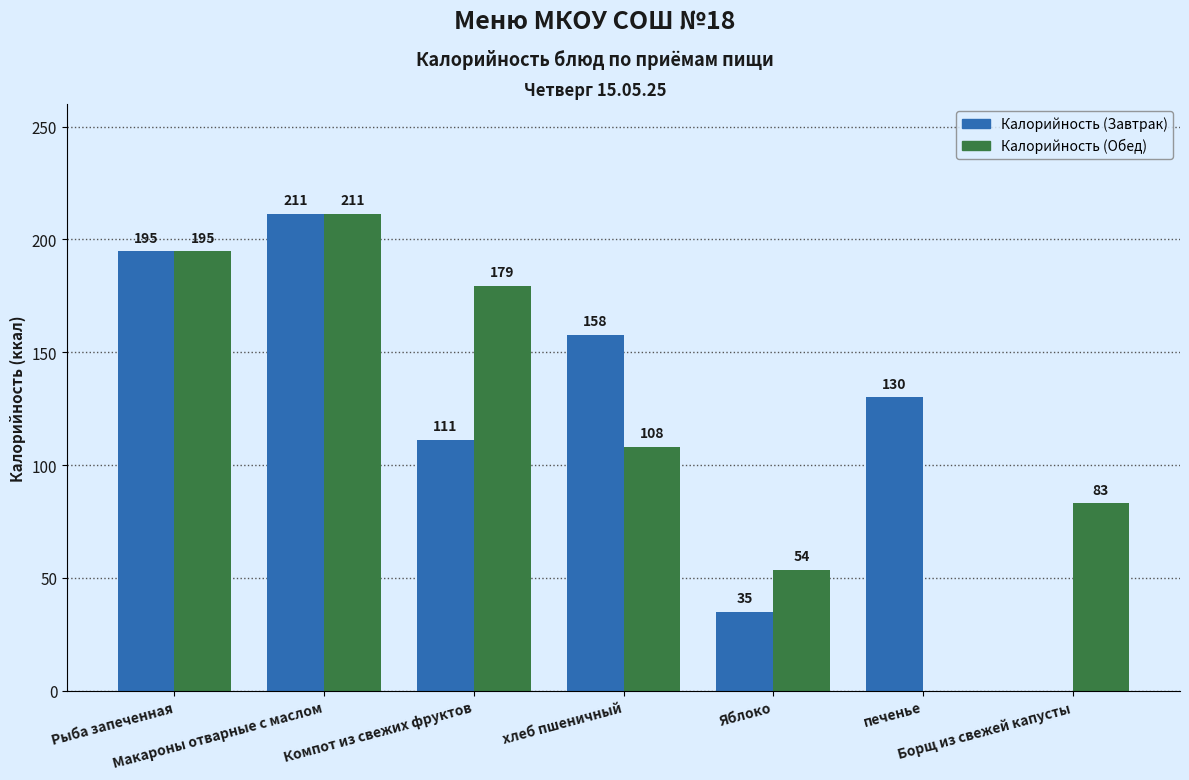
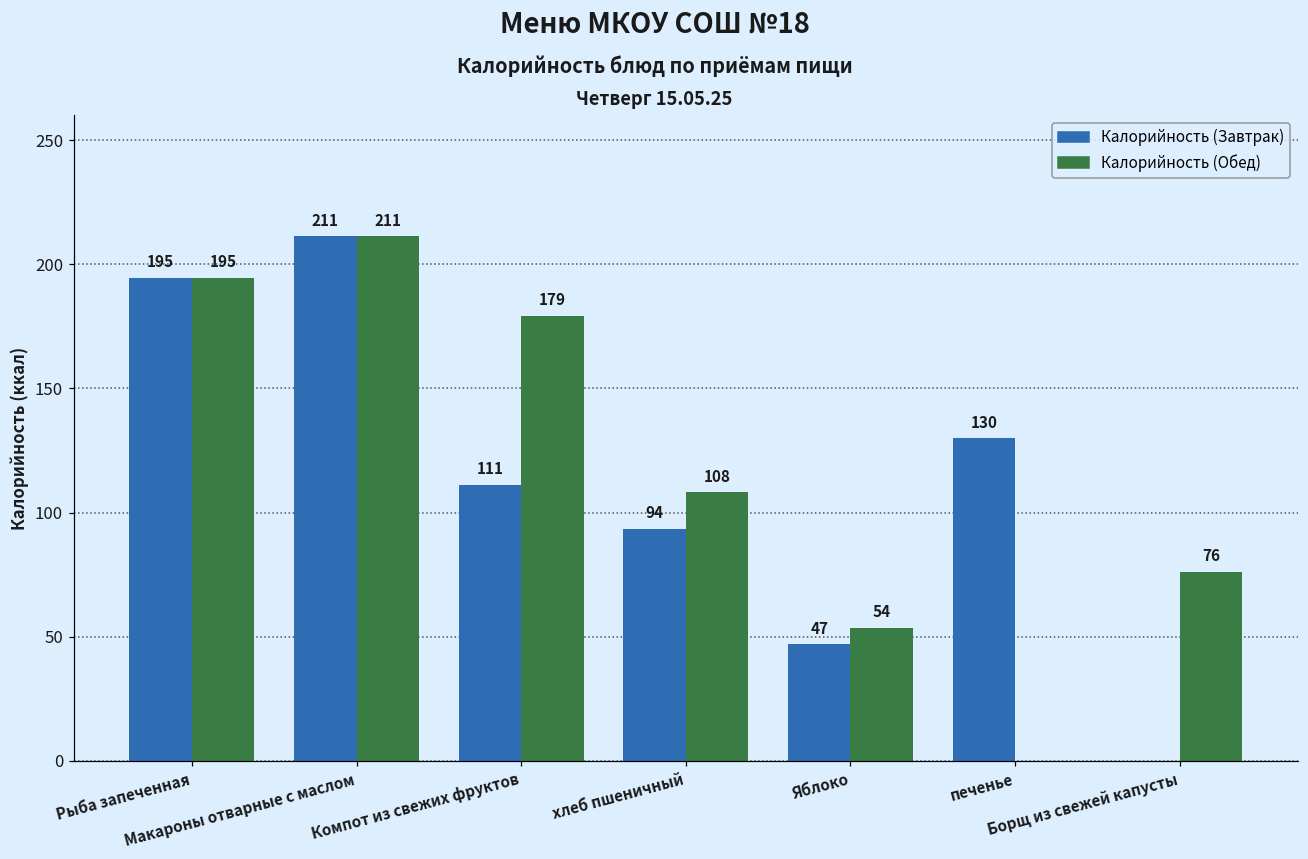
  {
    "Калорийность (Завтрак)": {
      "Рыба запеченная": 195,
      "Макароны отварные с маслом": 211,
      "Компот из свежих фруктов": 111,
-     "хлеб пшеничный": 158,
-     "Яблоко": 35,
+     "хлеб пшеничный": 94,
+     "Яблоко": 47,
      "печенье": 130
    },
    "Калорийность (Обед)": {
      "Рыба запеченная": 195,
      "Макароны отварные с маслом": 211,
      "Компот из свежих фруктов": 179,
      "хлеб пшеничный": 108,
      "Яблоко": 54,
-     "Борщ из свежей капусты": 83
+     "Борщ из свежей капусты": 76
    }
  }
